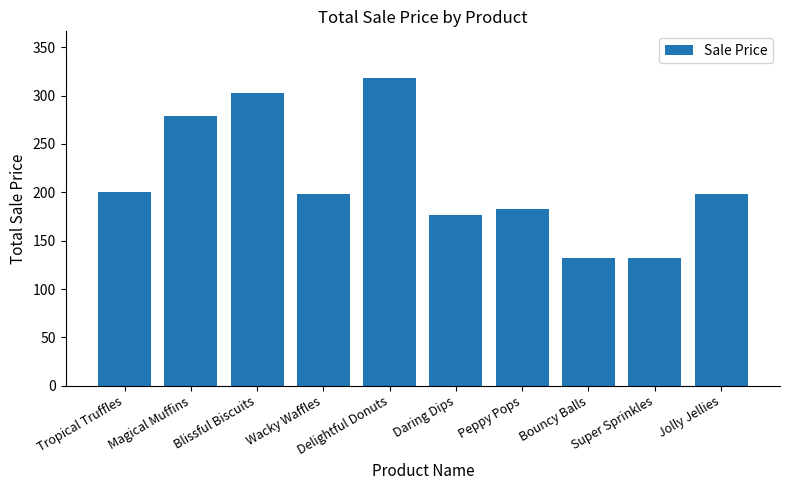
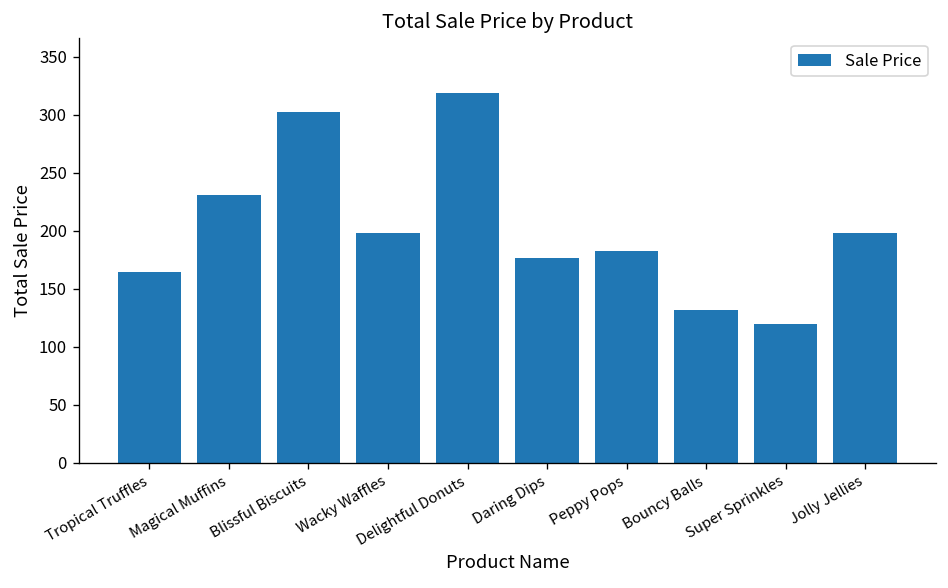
  {
-   "Tropical Truffles": 200,
-   "Magical Muffins": 280,
+   "Tropical Truffles": 160,
+   "Magical Muffins": 230,
    "Blissful Biscuits": 300,
    "Wacky Waffles": 200,
    "Delightful Donuts": 320,
    "Daring Dips": 180,
    "Peppy Pops": 180,
    "Bouncy Balls": 130,
-   "Super Sprinkles": 130,
+   "Super Sprinkles": 120,
    "Jolly Jellies": 200
  }
